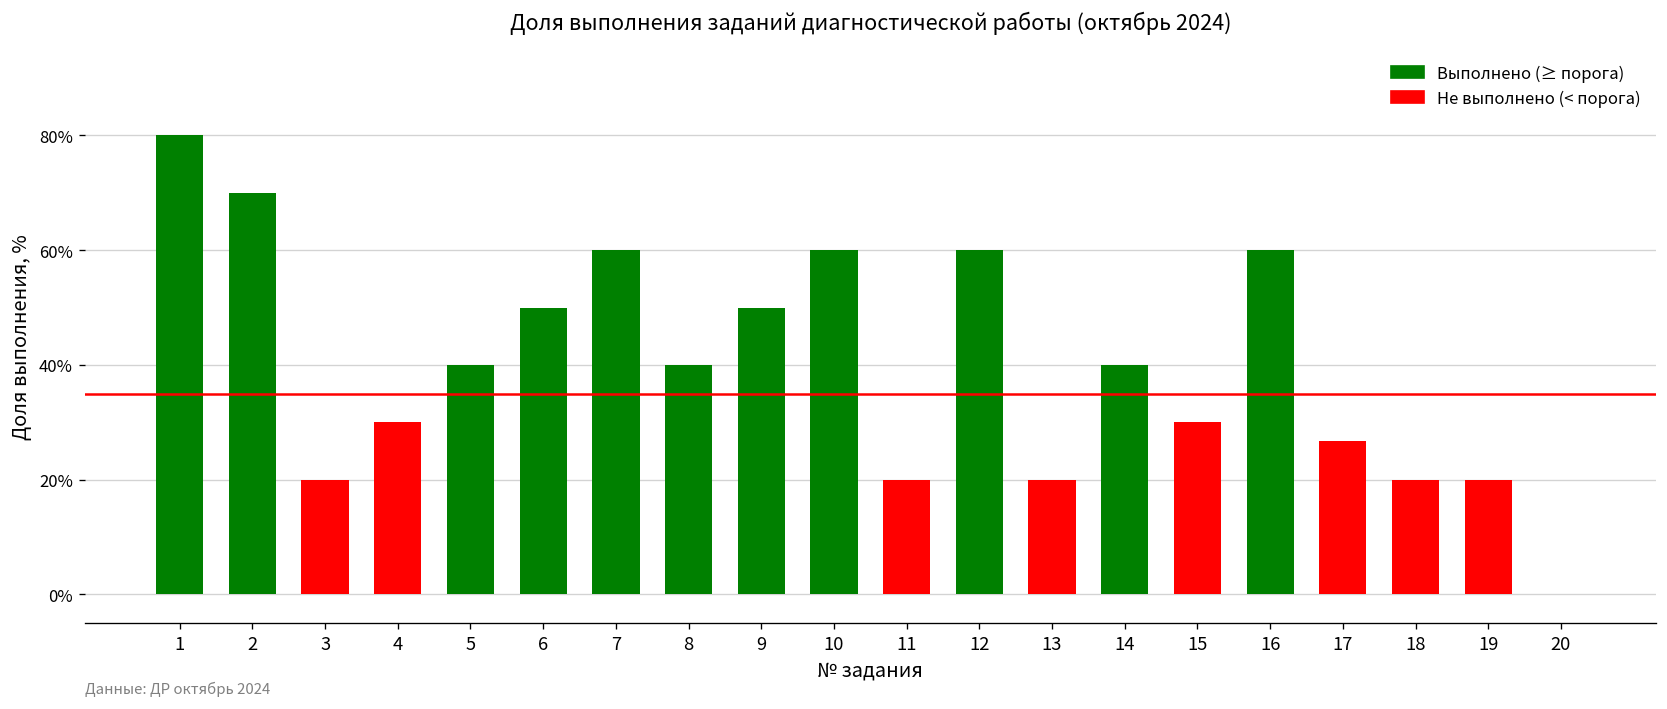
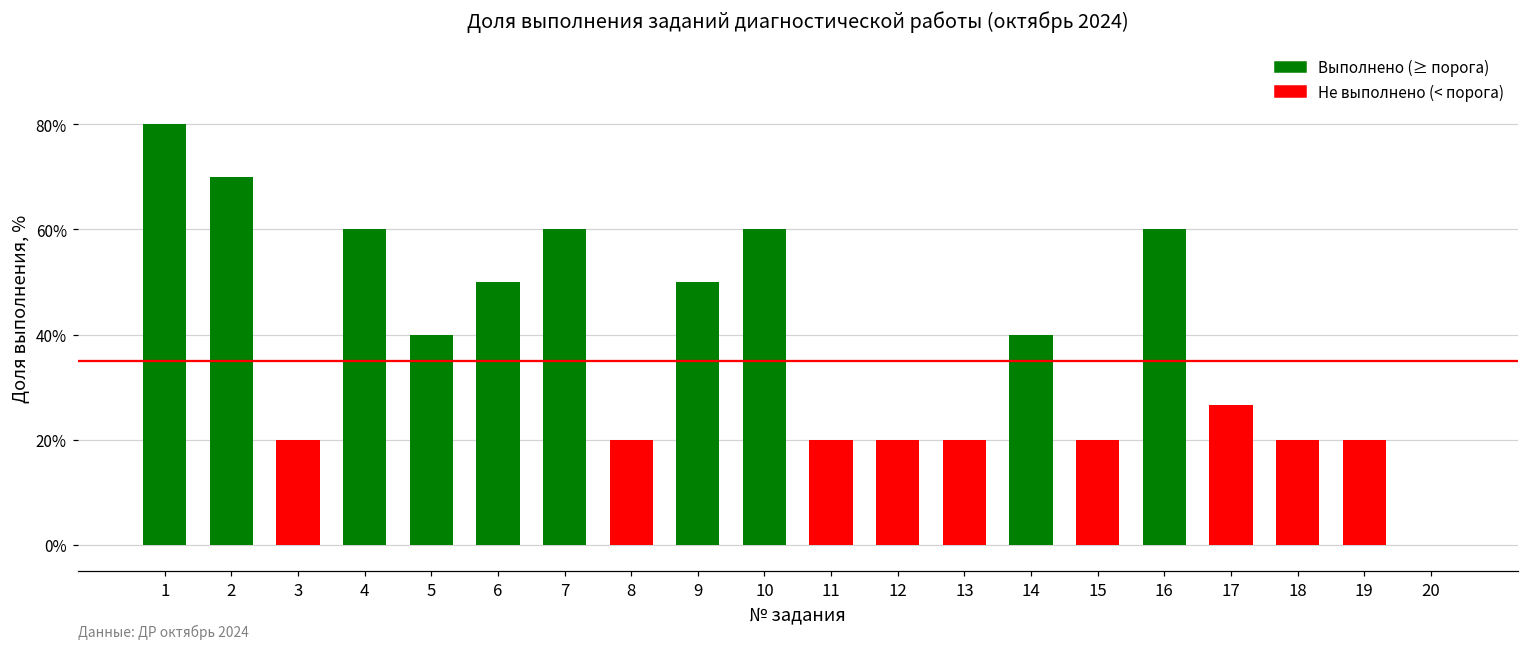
  {
    "1": "80%",
    "2": "70%",
    "3": "20%",
-   "4": "30%",
+   "4": "60%",
    "5": "40%",
    "6": "50%",
    "7": "60%",
-   "8": "40%",
+   "8": "20%",
    "9": "50%",
    "10": "60%",
    "11": "20%",
-   "12": "60%",
+   "12": "20%",
    "13": "20%",
    "14": "40%",
-   "15": "30%",
+   "15": "20%",
    "16": "60%",
    "17": "27%",
    "18": "20%",
    "19": "20%",
    "20": "0%"
  }
